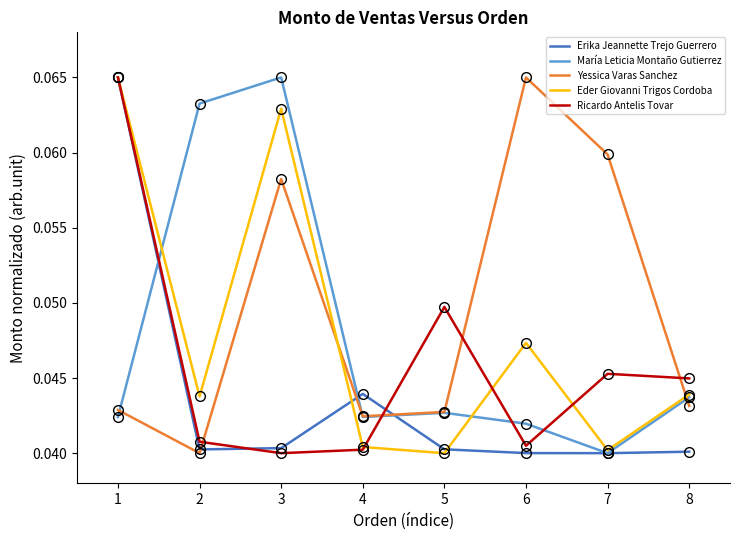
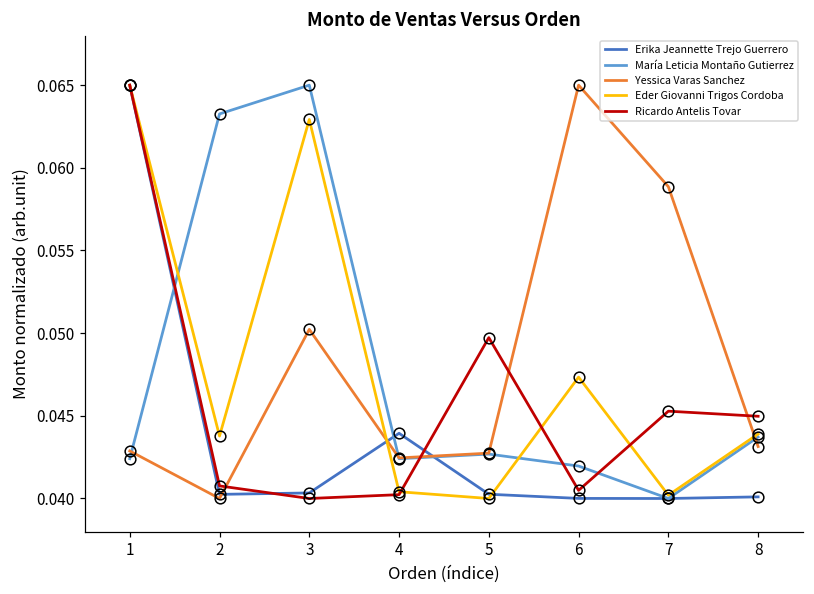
  {
    "Yessica Varas Sanchez": {
      "1": 0.0429,
      "2": 0.0400,
-     "3": 0.0582,
+     "3": 0.0502,
      "6": 0.0650,
-     "7": 0.0599,
+     "7": 0.0589,
      "8": 0.0431
    },
    "Eder Giovanni Trigos Cordoba": {
      "2": 0.0438,
      "3": 0.0629,
      "4": 0.0404,
      "5": 0.0400,
      "6": 0.0473,
      "7": 0.0402,
      "8": 0.0439
    },
    "Ricardo Antelis Tovar": {
      "2": 0.0408,
      "3": 0.0400,
      "4": 0.0402,
      "5": 0.0497,
      "6": 0.0405,
      "7": 0.0453,
      "8": 0.0450
    }
  }
